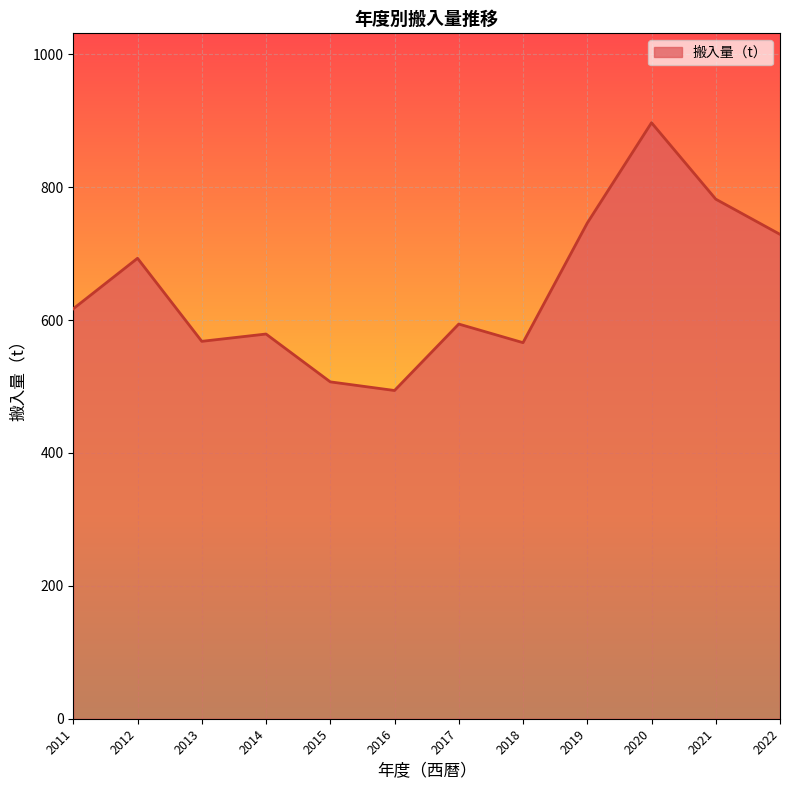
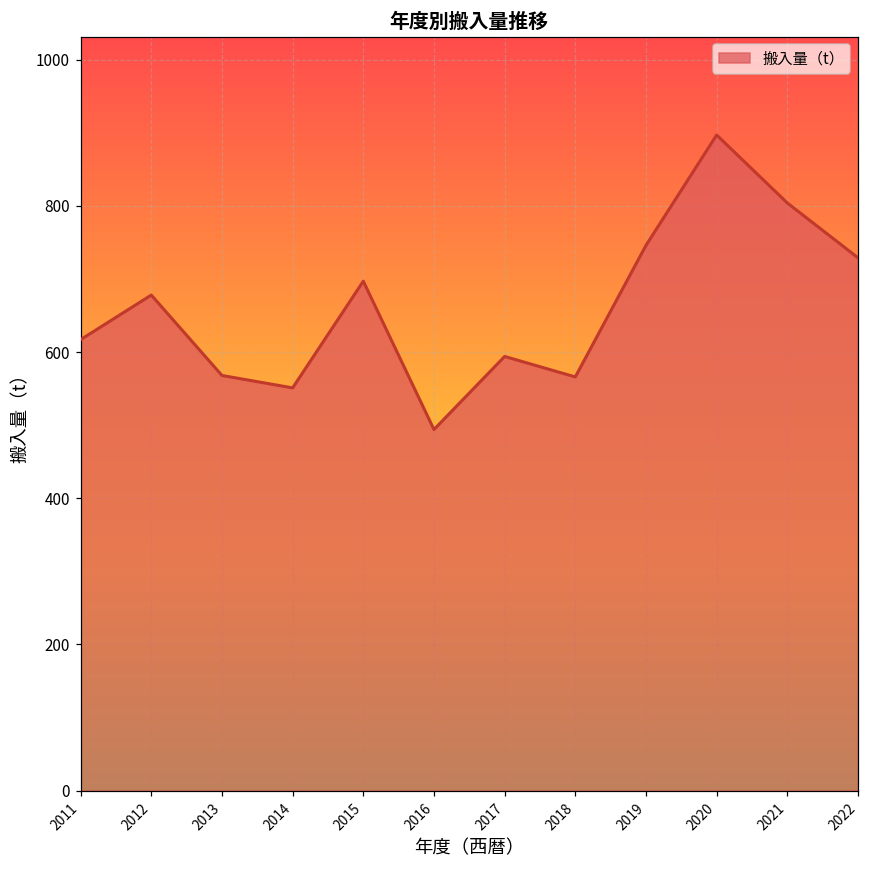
  {
    "2011": 620,
-   "2012": 690,
+   "2012": 680,
    "2013": 570,
-   "2014": 580,
-   "2015": 510,
+   "2014": 550,
+   "2015": 700,
    "2016": 490,
    "2017": 590,
    "2018": 570,
    "2019": 750,
    "2020": 900,
-   "2021": 780,
+   "2021": 800,
    "2022": 730
  }
